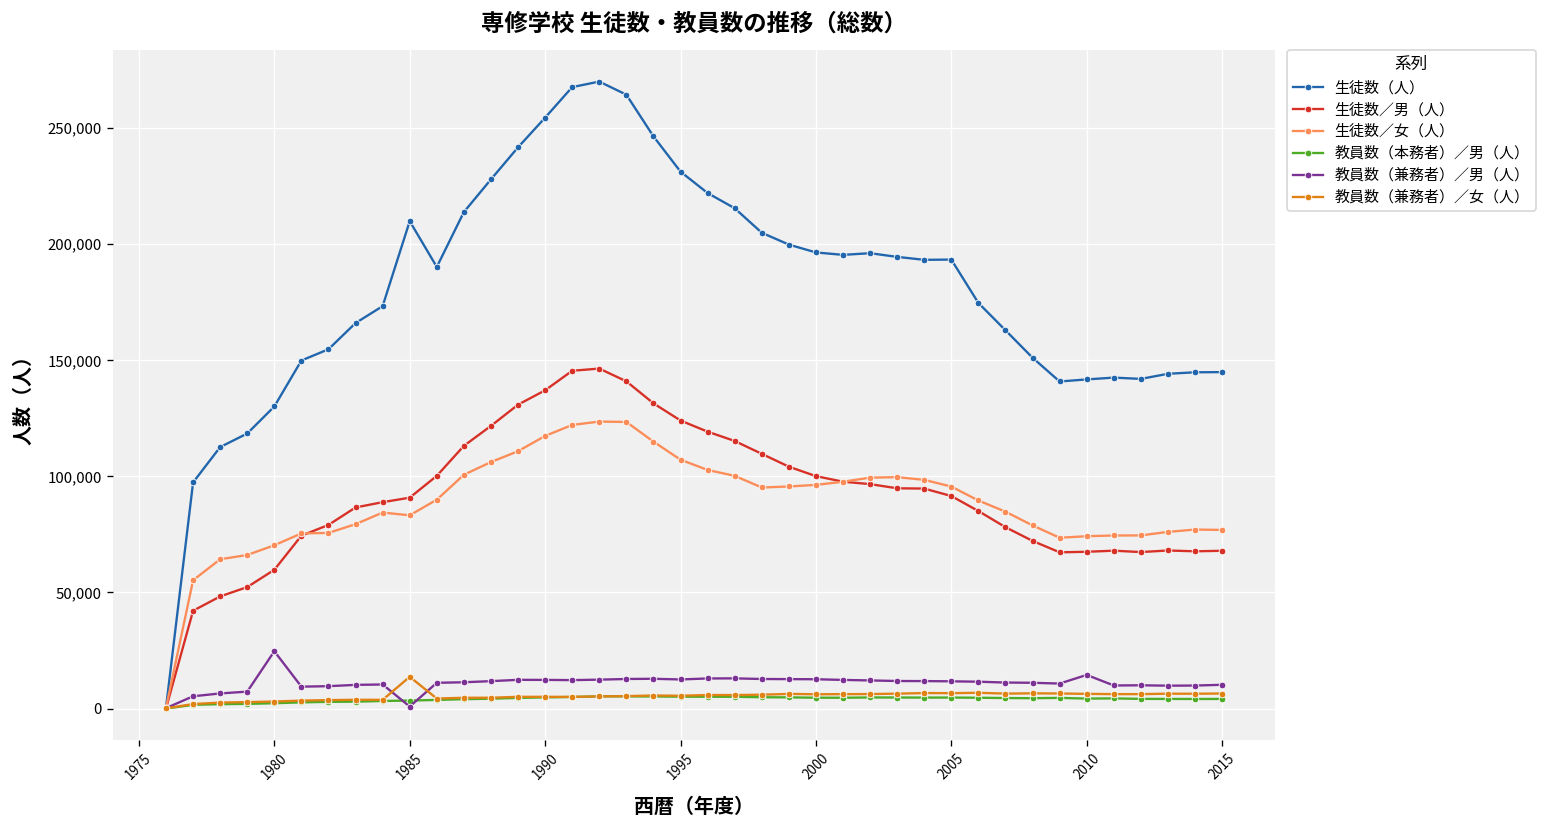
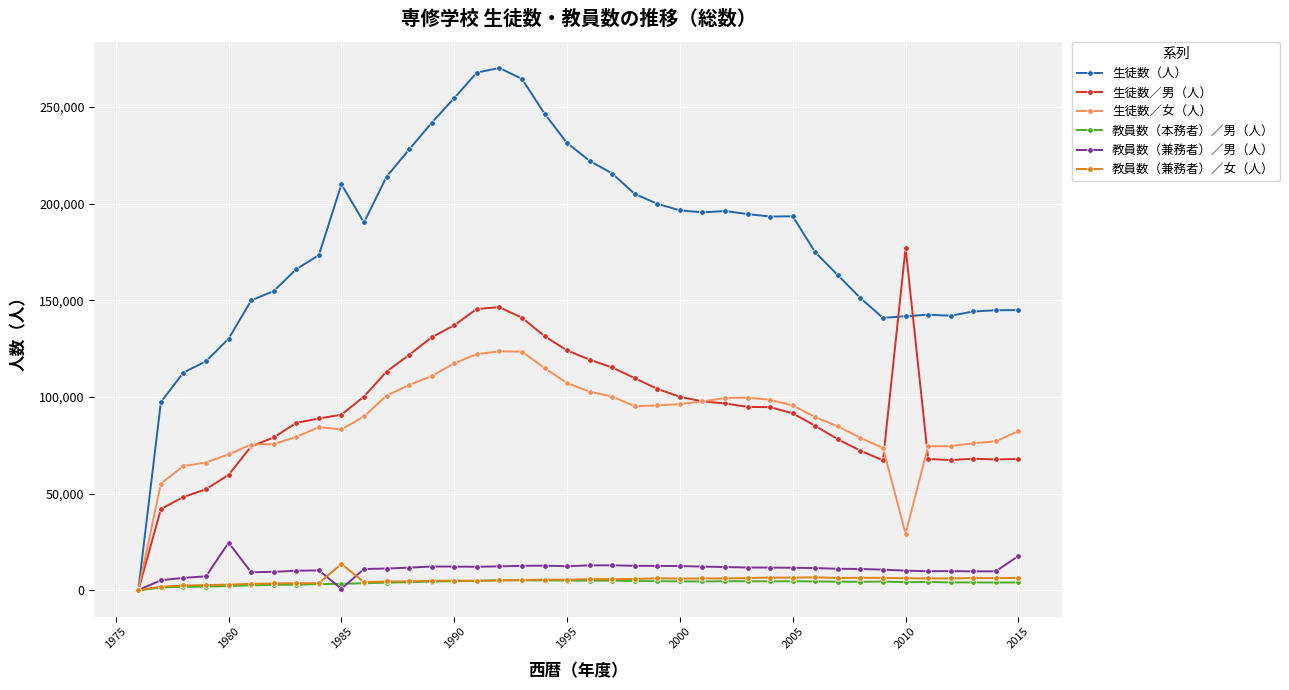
  {
    "生徒数（人）": {
      "1980": "130,000",
      "1985": "210,000",
      "1990": "254,000",
      "1995": "231,000",
      "2000": "196,000",
      "2005": "193,000",
      "2010": "142,000",
      "2015": "145,000"
    },
    "生徒数／男（人）": {
      "1980": "60,000",
      "1985": "91,000",
      "1990": "137,000",
      "1995": "124,000",
      "2000": "100,000",
      "2005": "92,000",
-     "2010": "68,000",
+     "2010": "177,000",
      "2015": "68,000"
    },
    "生徒数／女（人）": {
      "1980": "70,000",
      "1985": "83,000",
      "1990": "117,000",
      "1995": "107,000",
      "2000": "96,000",
      "2005": "96,000",
-     "2010": "74,000",
-     "2015": "77,000"
+     "2010": "29,000",
+     "2015": "82,000"
    },
    "教員数（本務者）／男（人）": {
      "1985": "3,000",
      "2000": "5,000",
      "2005": "5,000",
      "2010": "4,000",
      "2015": "4,000"
    },
    "教員数（兼務者）／男（人）": {
      "1980": "25,000",
      "1985": "1,000",
      "1990": "12,000",
      "1995": "13,000",
      "2000": "13,000",
      "2005": "12,000",
-     "2010": "14,000",
-     "2015": "10,000"
+     "2010": "10,000",
+     "2015": "18,000"
    },
    "教員数（兼務者）／女（人）": {
      "1985": "14,000",
      "2000": "6,000",
      "2005": "7,000",
      "2010": "6,000",
      "2015": "6,000"
    }
  }
